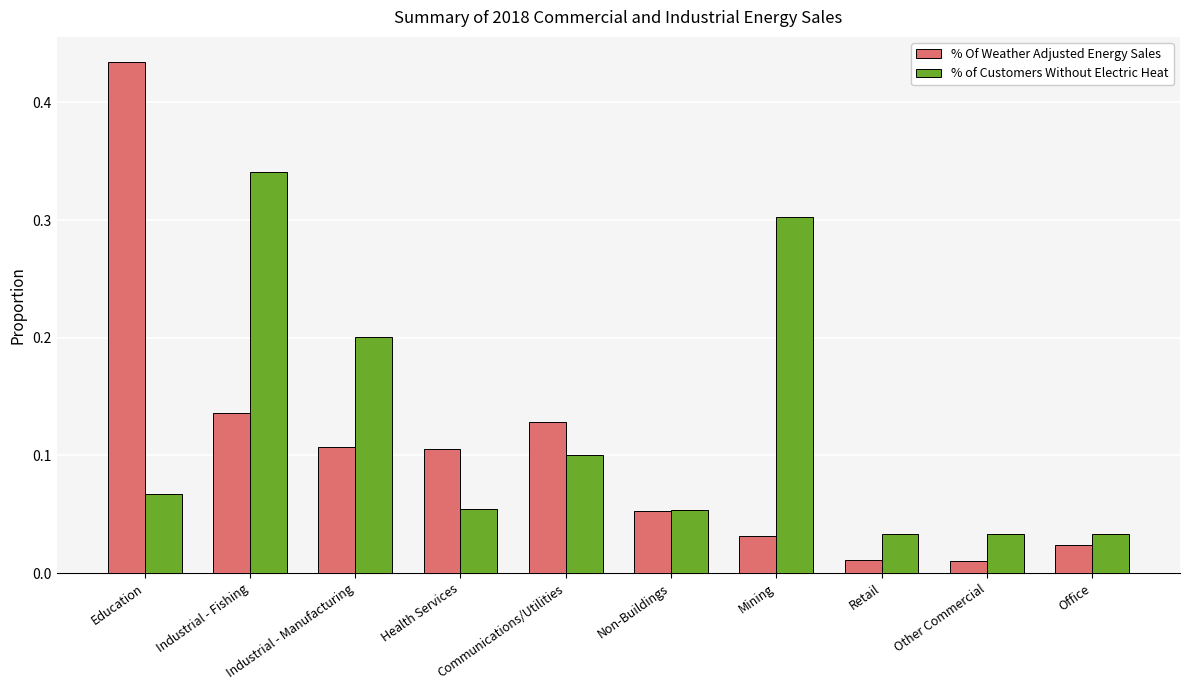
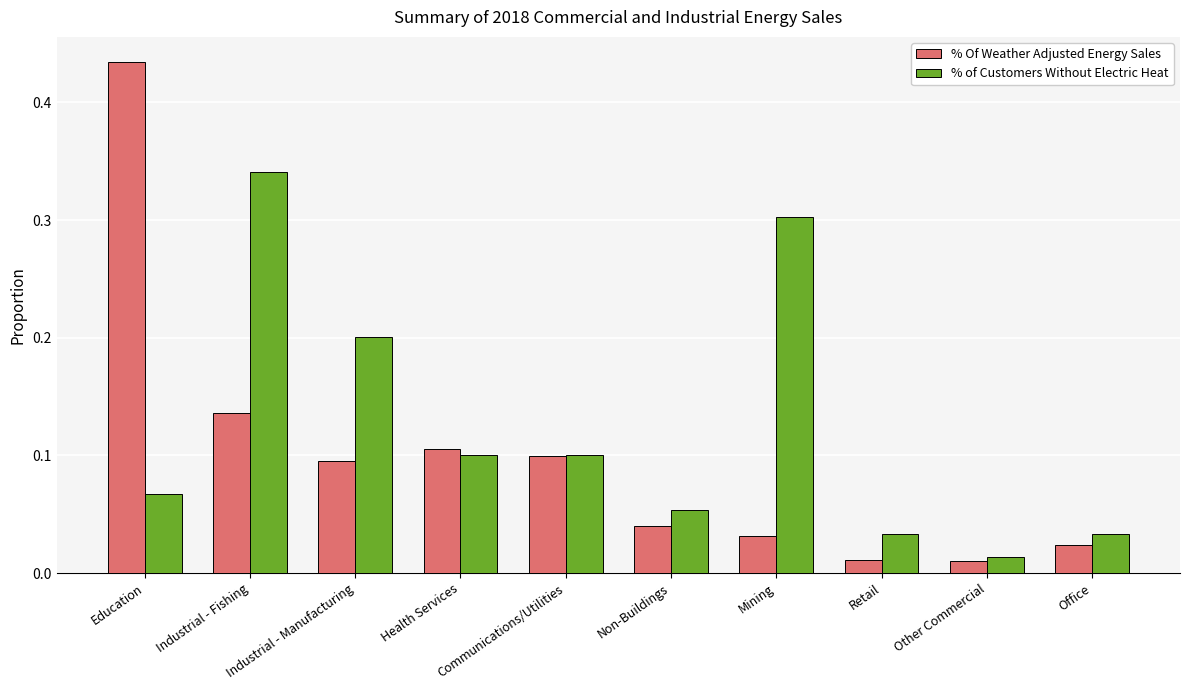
  {
    "% Of Weather Adjusted Energy Sales": {
      "Education": 0.434,
      "Industrial - Fishing": 0.136,
-     "Industrial - Manufacturing": 0.107,
+     "Industrial - Manufacturing": 0.095,
      "Health Services": 0.106,
-     "Communications/Utilities": 0.129,
-     "Non-Buildings": 0.053,
+     "Communications/Utilities": 0.100,
+     "Non-Buildings": 0.040,
      "Mining": 0.032,
      "Retail": 0.011,
      "Other Commercial": 0.011,
      "Office": 0.024
    },
    "% of Customers Without Electric Heat": {
      "Education": 0.067,
      "Industrial - Fishing": 0.340,
      "Industrial - Manufacturing": 0.201,
-     "Health Services": 0.055,
+     "Health Services": 0.100,
      "Communications/Utilities": 0.100,
      "Non-Buildings": 0.053,
      "Mining": 0.302,
      "Retail": 0.033,
-     "Other Commercial": 0.033,
+     "Other Commercial": 0.014,
      "Office": 0.033
    }
  }
